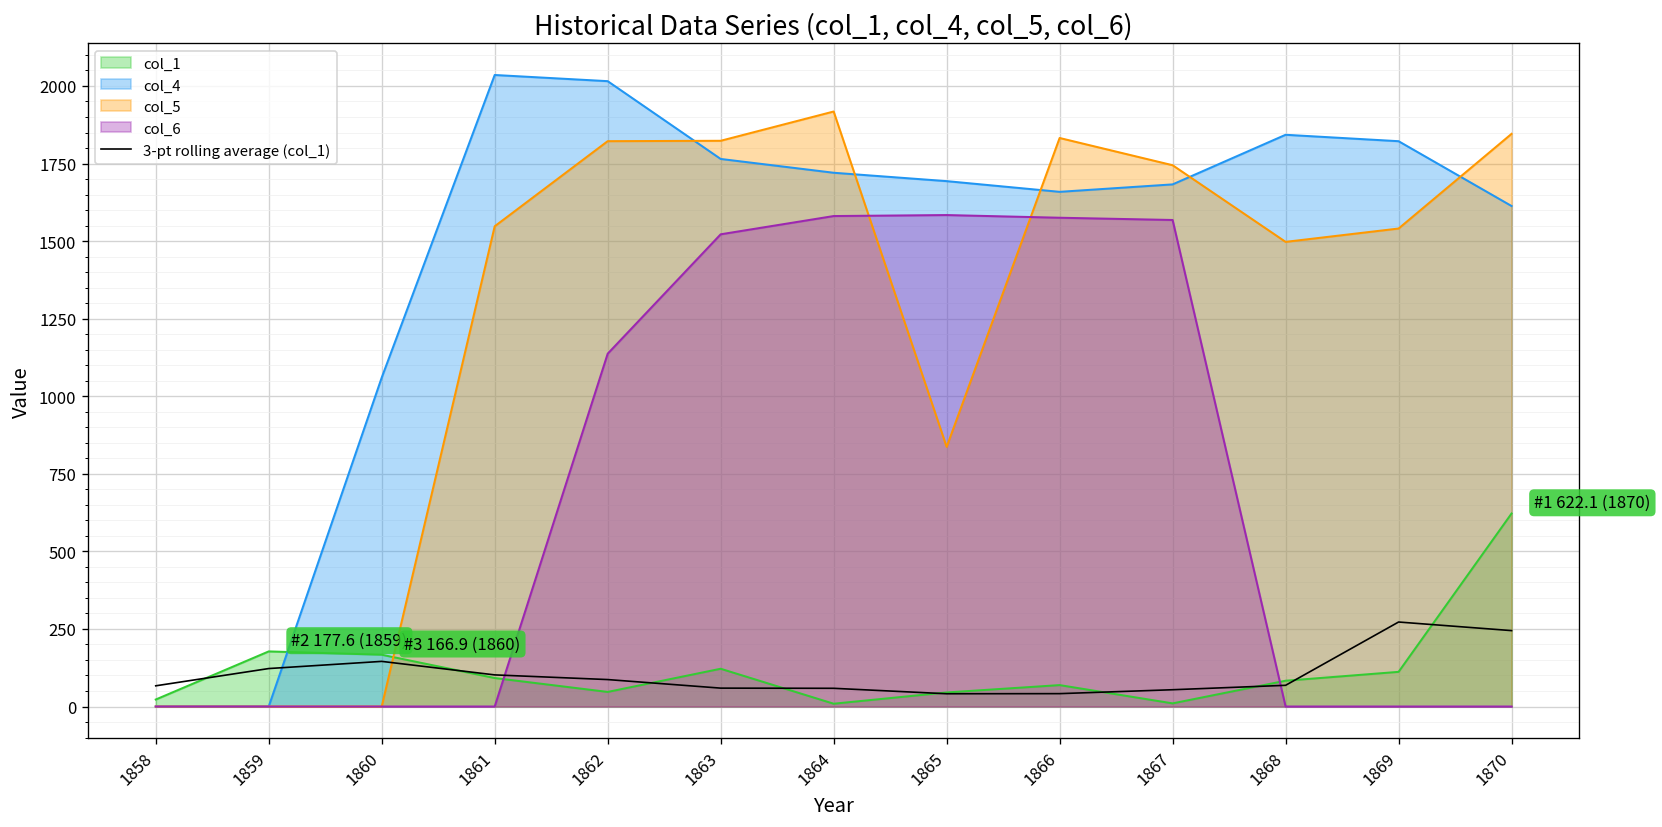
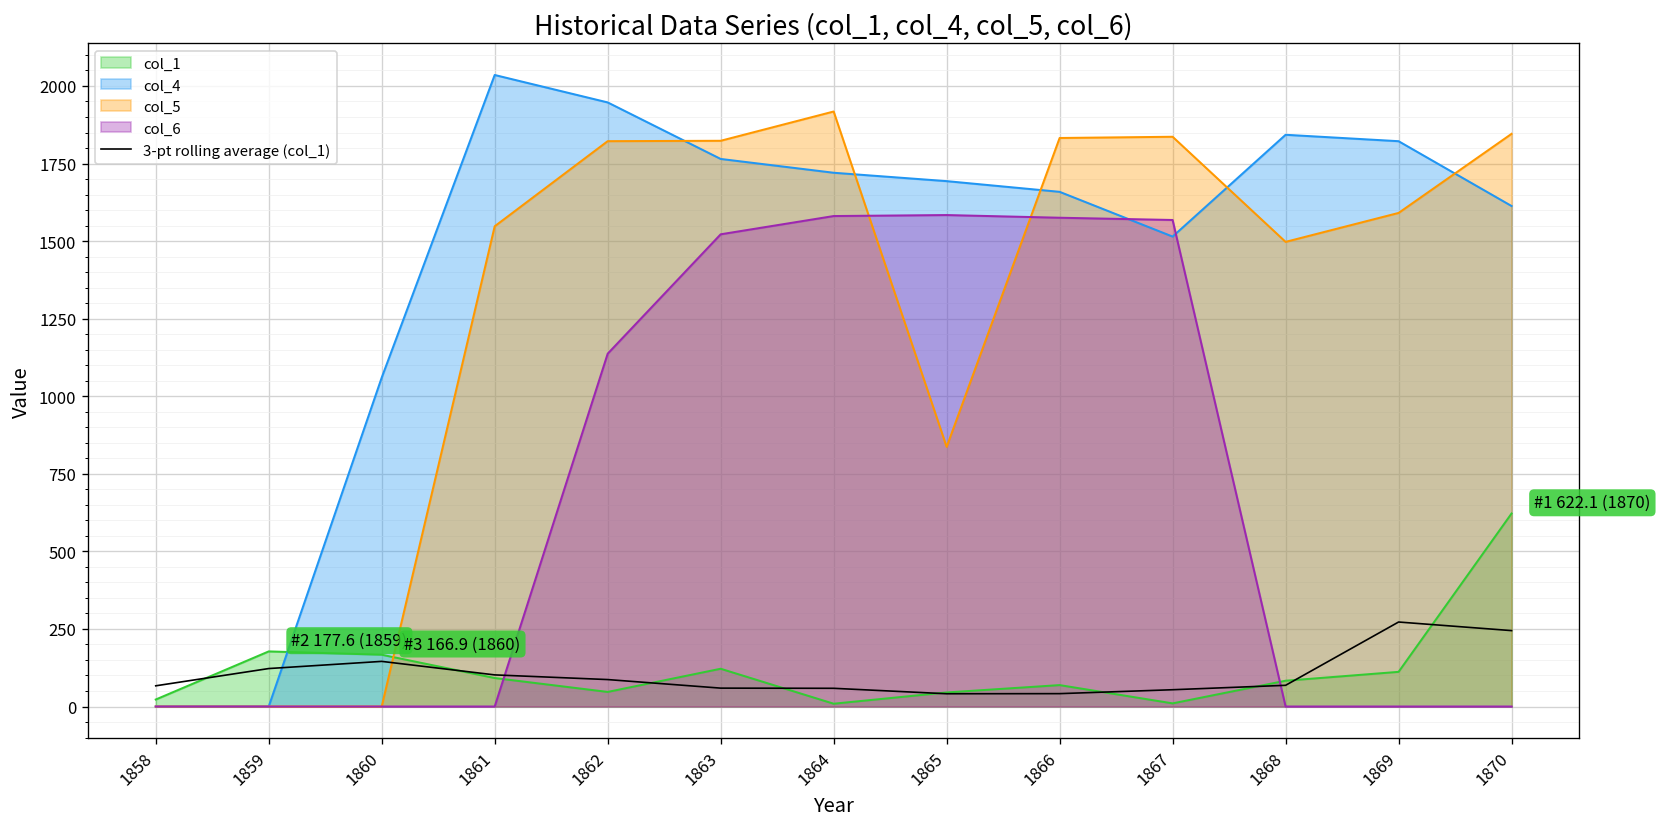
  {
    "col_1": {
      "1858": 20,
      "1859": 180,
      "1861": 90,
      "1862": 50,
      "1863": 120,
      "1864": 10,
      "1866": 70,
      "1867": 10,
      "1868": 80,
      "1869": 110
    },
    "col_4": {
      "1860": 1060,
      "1861": 2040,
-     "1862": 2020,
+     "1862": 1950,
      "1863": 1760,
      "1864": 1720,
      "1865": 1690,
      "1866": 1660,
-     "1867": 1680,
+     "1867": 1510,
      "1868": 1840,
      "1869": 1820,
      "1870": 1610
    },
    "col_5": {
      "1861": 1550,
      "1862": 1820,
      "1863": 1820,
      "1864": 1920,
      "1865": 840,
      "1866": 1830,
-     "1867": 1740,
+     "1867": 1840,
      "1868": 1500,
-     "1869": 1540,
+     "1869": 1590,
      "1870": 1850
    },
    "col_6": {
      "1861": 0,
      "1862": 1140,
      "1863": 1520,
      "1864": 1580,
      "1865": 1580,
      "1866": 1580,
      "1867": 1570,
      "1868": 0,
      "1869": 0,
      "1870": 0
    },
    "3-pt rolling average (col_1)": {
      "1858": 70,
      "1859": 120,
      "1860": 150,
      "1862": 90,
      "1863": 60,
      "1864": 60,
      "1866": 40,
      "1867": 50,
      "1868": 70,
      "1869": 270,
      "1870": 240
    }
  }
